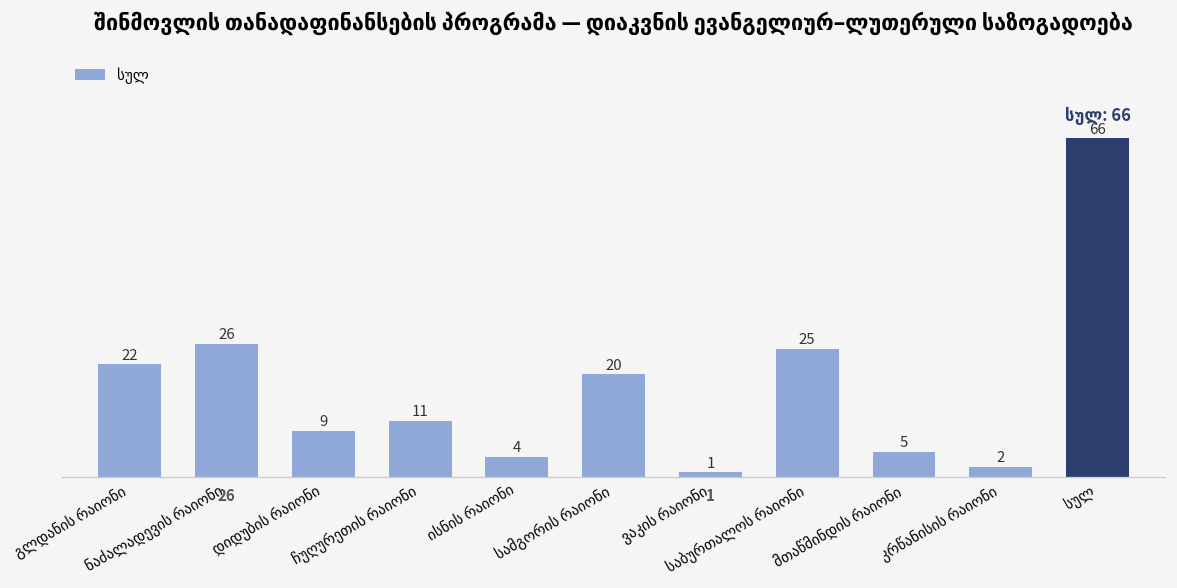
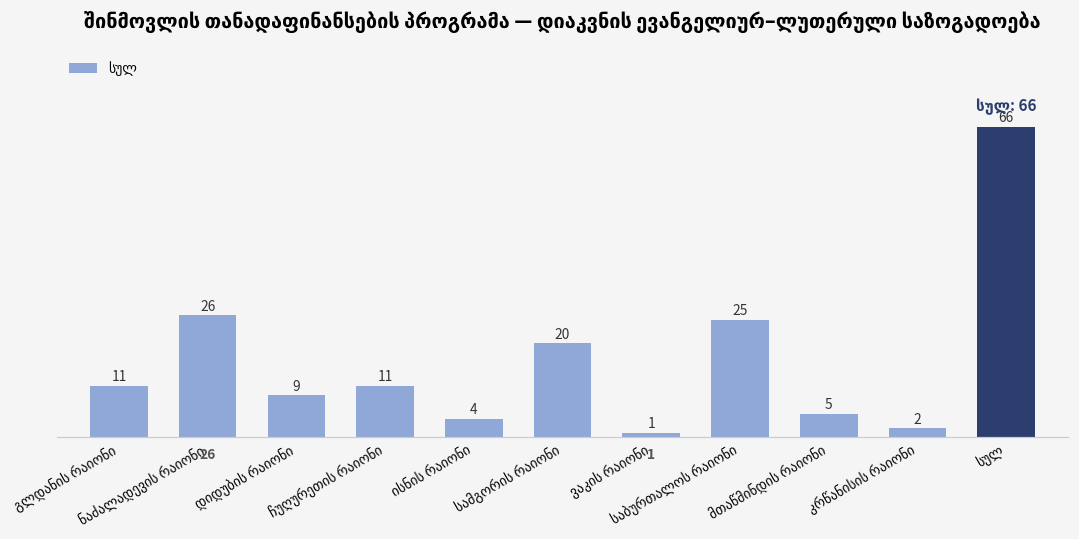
  {
-   "გლდანის რაიონი": 22,
+   "გლდანის რაიონი": 11,
    "ნაძალადევის რაიონი": 26,
    "დიდუბის რაიონი": 9,
    "ჩუღურეთის რაიონი": 11,
    "ისნის რაიონი": 4,
    "სამგორის რაიონი": 20,
    "ვაკის რაიონი": 1,
    "საბურთალოს რაიონი": 25,
    "მთაწმინდის რაიონი": 5,
    "კრწანისის რაიონი": 2,
    "სულ": 66
  }
